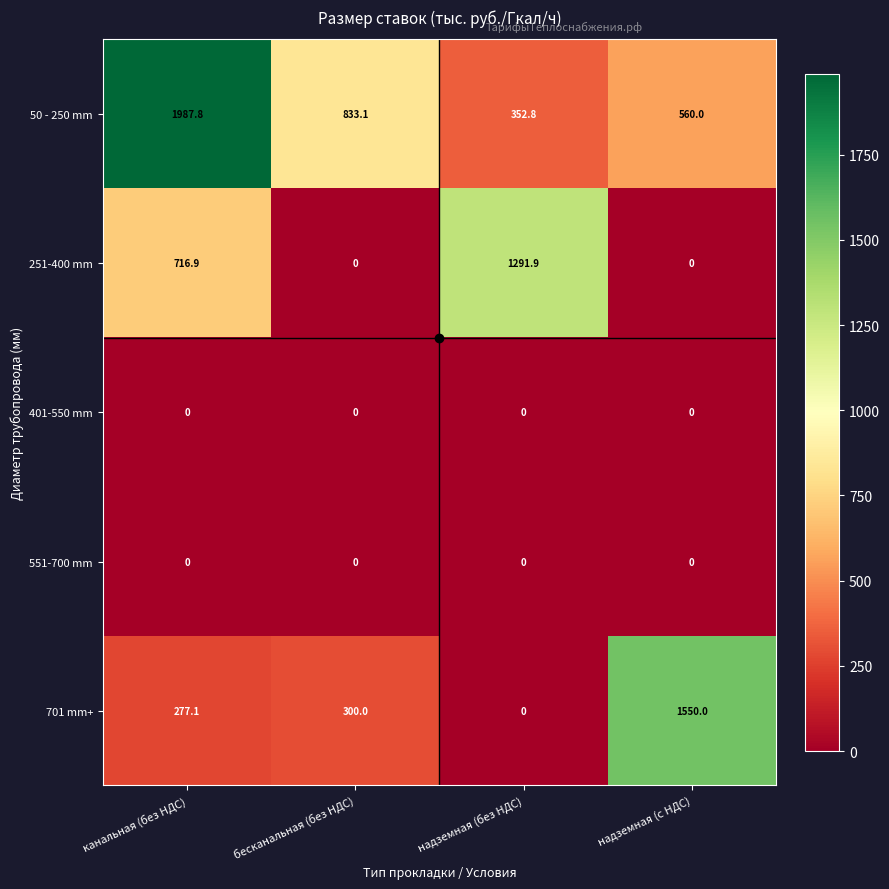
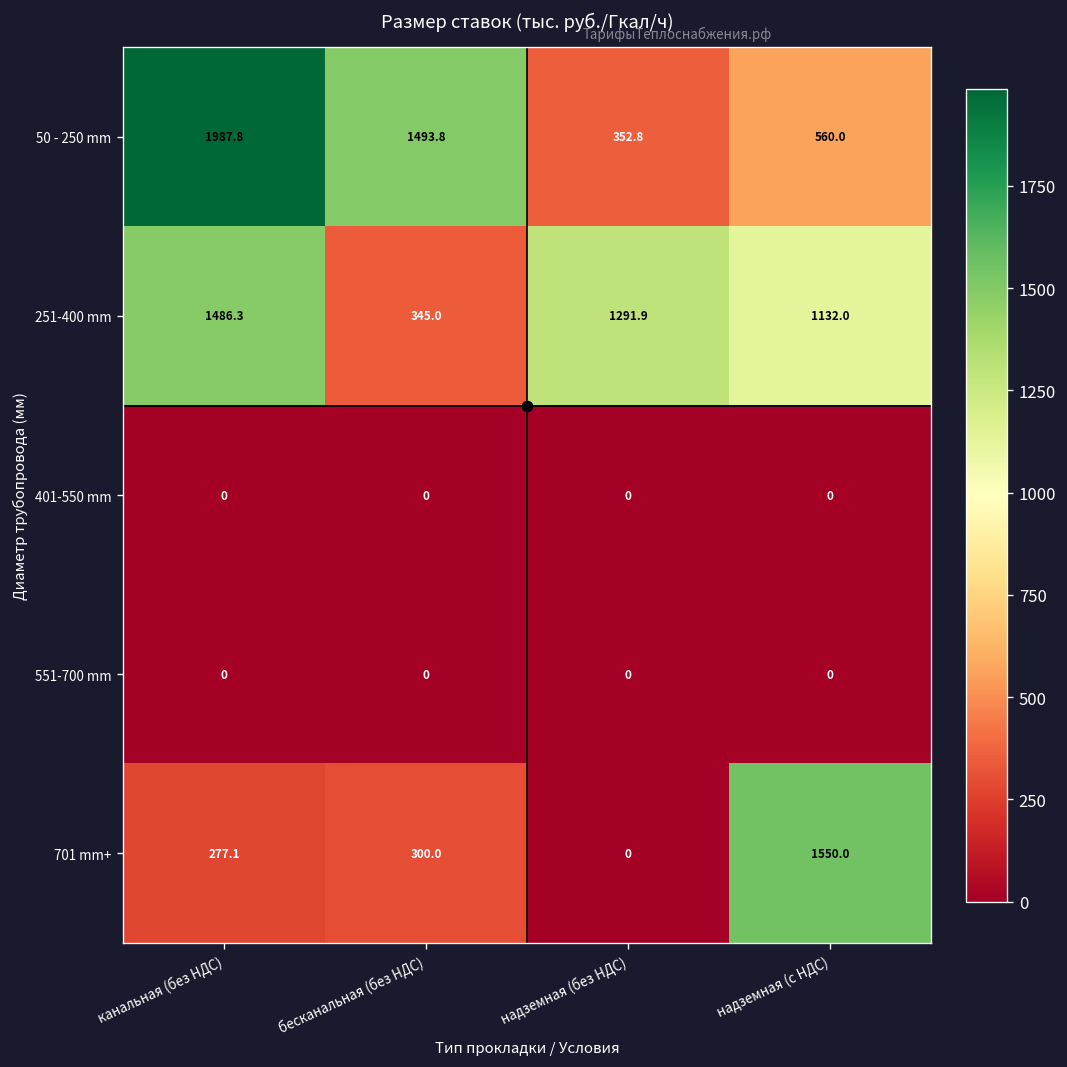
  {
    "50 - 250 mm": {
      "канальная (без НДС)": 1987.8,
-     "бесканальная (без НДС)": 833.1,
+     "бесканальная (без НДС)": 1493.8,
      "надземная (без НДС)": 352.8,
      "надземная (с НДС)": 560.0
    },
    "251-400 mm": {
-     "канальная (без НДС)": 716.9,
-     "бесканальная (без НДС)": 0,
+     "канальная (без НДС)": 1486.3,
+     "бесканальная (без НДС)": 345.0,
      "надземная (без НДС)": 1291.9,
-     "надземная (с НДС)": 0
+     "надземная (с НДС)": 1132.0
    },
    "401-550 mm": {
      "канальная (без НДС)": 0,
      "бесканальная (без НДС)": 0,
      "надземная (без НДС)": 0,
      "надземная (с НДС)": 0
    },
    "551-700 mm": {
      "канальная (без НДС)": 0,
      "бесканальная (без НДС)": 0,
      "надземная (без НДС)": 0,
      "надземная (с НДС)": 0
    },
    "701 mm+": {
      "канальная (без НДС)": 277.1,
      "бесканальная (без НДС)": 300.0,
      "надземная (без НДС)": 0,
      "надземная (с НДС)": 1550.0
    }
  }
